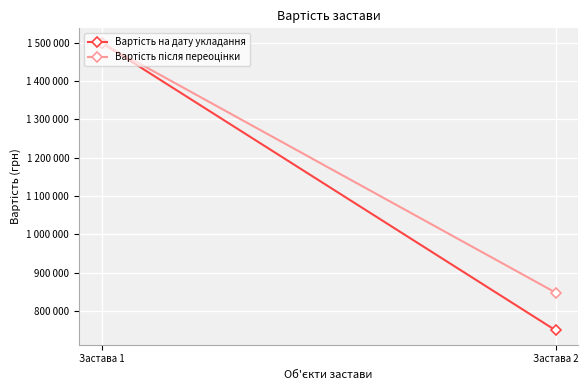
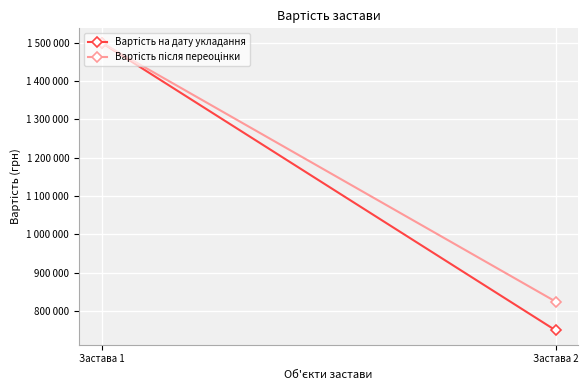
  {
    "Вартість на дату укладання": {
      "Застава 2": 750000
    },
    "Вартість після переоцінки": {
-     "Застава 2": 850000
+     "Застава 2": 830000
    }
  }
